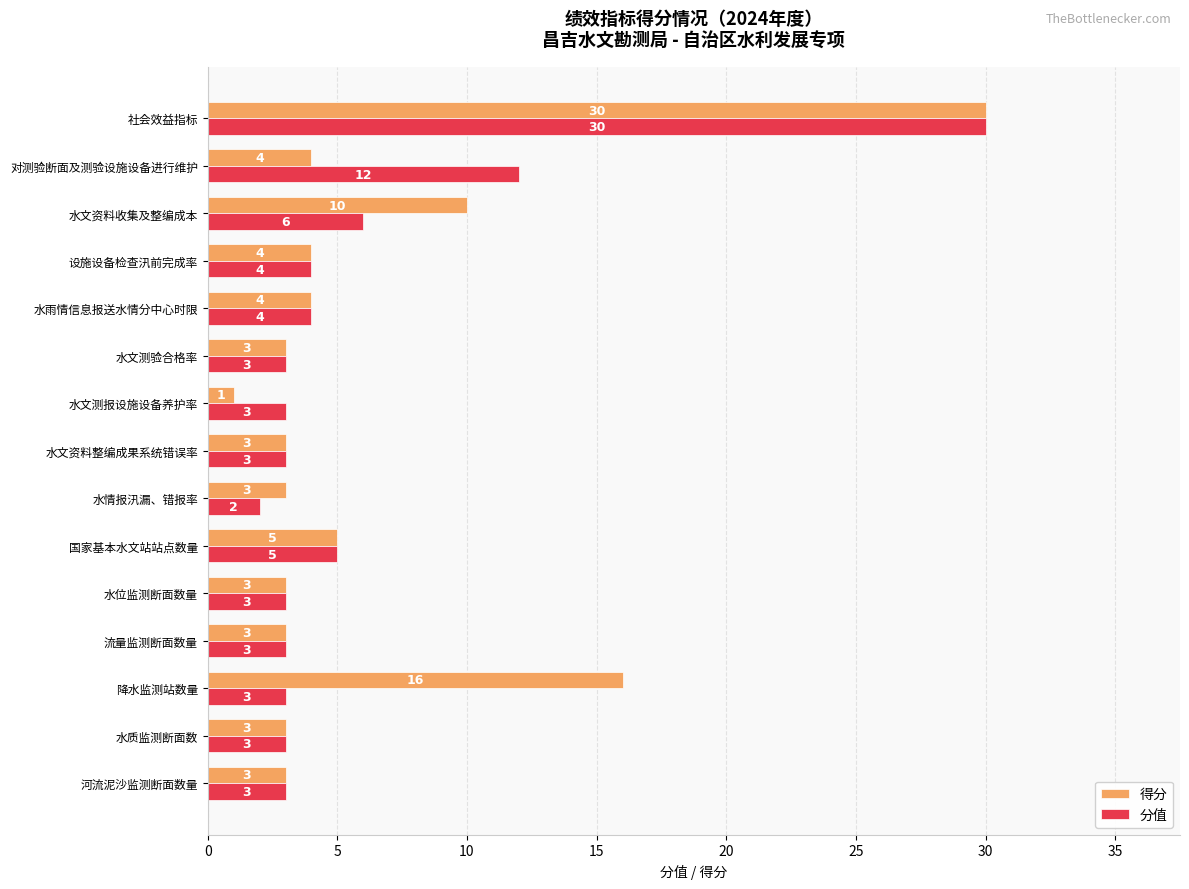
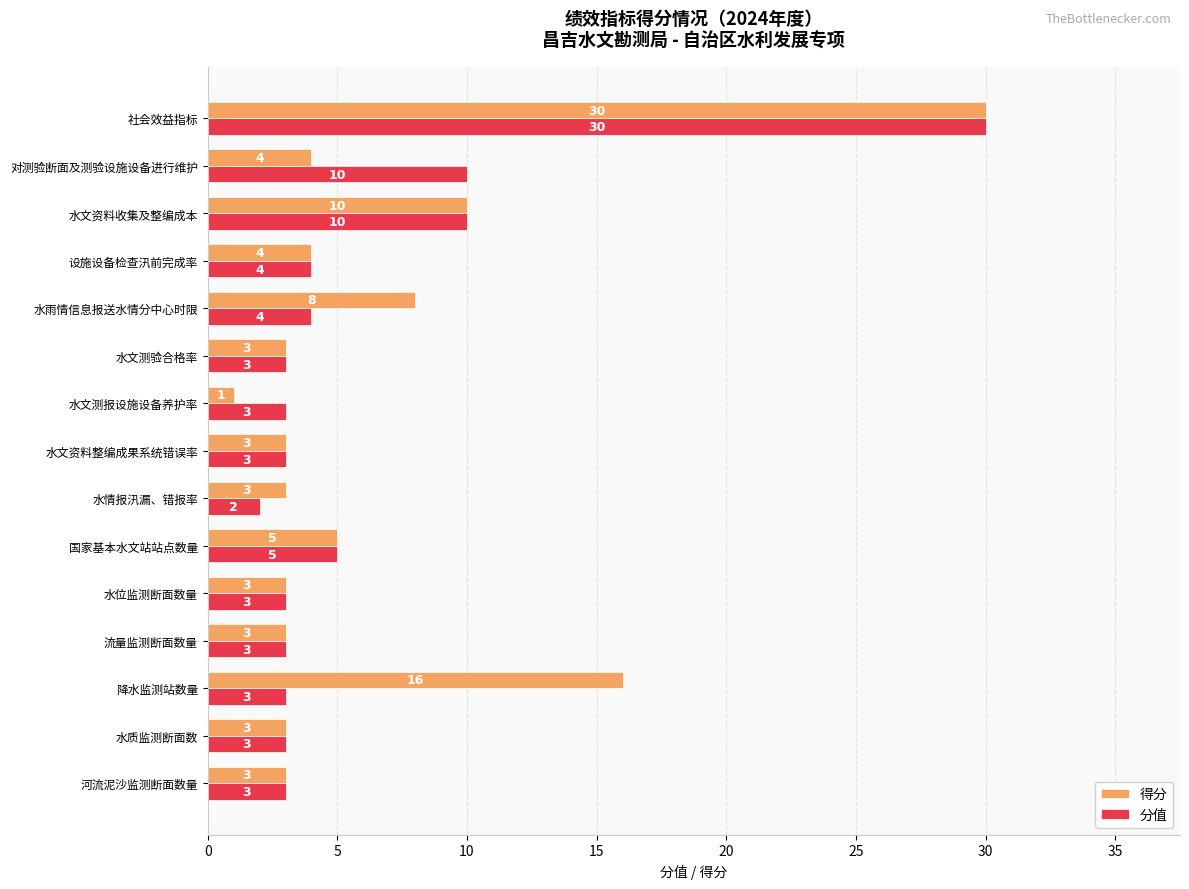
  {
    "得分": {
      "社会效益指标": 30,
      "对测验断面及测验设施设备进行维护": 4,
      "水文资料收集及整编成本": 10,
      "设施设备检查汛前完成率": 4,
-     "水雨情信息报送水情分中心时限": 4,
+     "水雨情信息报送水情分中心时限": 8,
      "水文测验合格率": 3,
      "水文测报设施设备养护率": 1,
      "水文资料整编成果系统错误率": 3,
      "水情报汛漏、错报率": 3,
      "国家基本水文站站点数量": 5,
      "水位监测断面数量": 3,
      "流量监测断面数量": 3,
      "降水监测站数量": 16,
      "水质监测断面数": 3,
      "河流泥沙监测断面数量": 3
    },
    "分值": {
      "社会效益指标": 30,
-     "对测验断面及测验设施设备进行维护": 12,
-     "水文资料收集及整编成本": 6,
+     "对测验断面及测验设施设备进行维护": 10,
+     "水文资料收集及整编成本": 10,
      "设施设备检查汛前完成率": 4,
      "水雨情信息报送水情分中心时限": 4,
      "水文测验合格率": 3,
      "水文测报设施设备养护率": 3,
      "水文资料整编成果系统错误率": 3,
      "水情报汛漏、错报率": 2,
      "国家基本水文站站点数量": 5,
      "水位监测断面数量": 3,
      "流量监测断面数量": 3,
      "降水监测站数量": 3,
      "水质监测断面数": 3,
      "河流泥沙监测断面数量": 3
    }
  }
